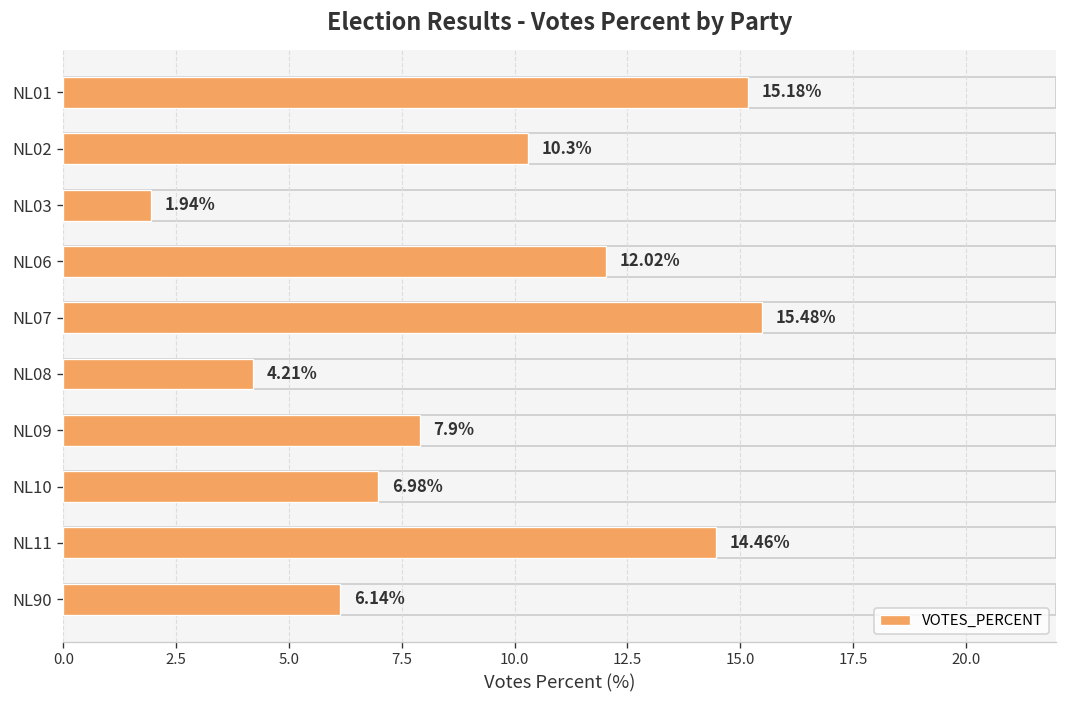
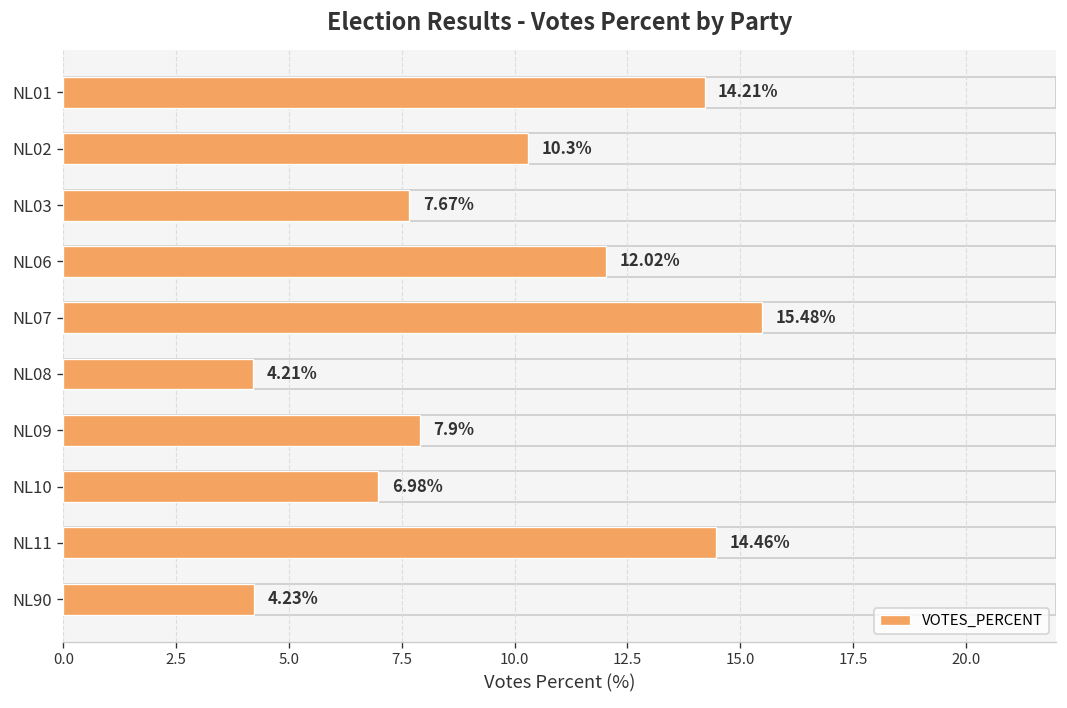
  {
-   "NL01": "15.18%",
+   "NL01": "14.21%",
    "NL02": "10.3%",
-   "NL03": "1.94%",
+   "NL03": "7.67%",
    "NL06": "12.02%",
    "NL07": "15.48%",
    "NL08": "4.21%",
    "NL09": "7.9%",
    "NL10": "6.98%",
    "NL11": "14.46%",
-   "NL90": "6.14%"
+   "NL90": "4.23%"
  }
